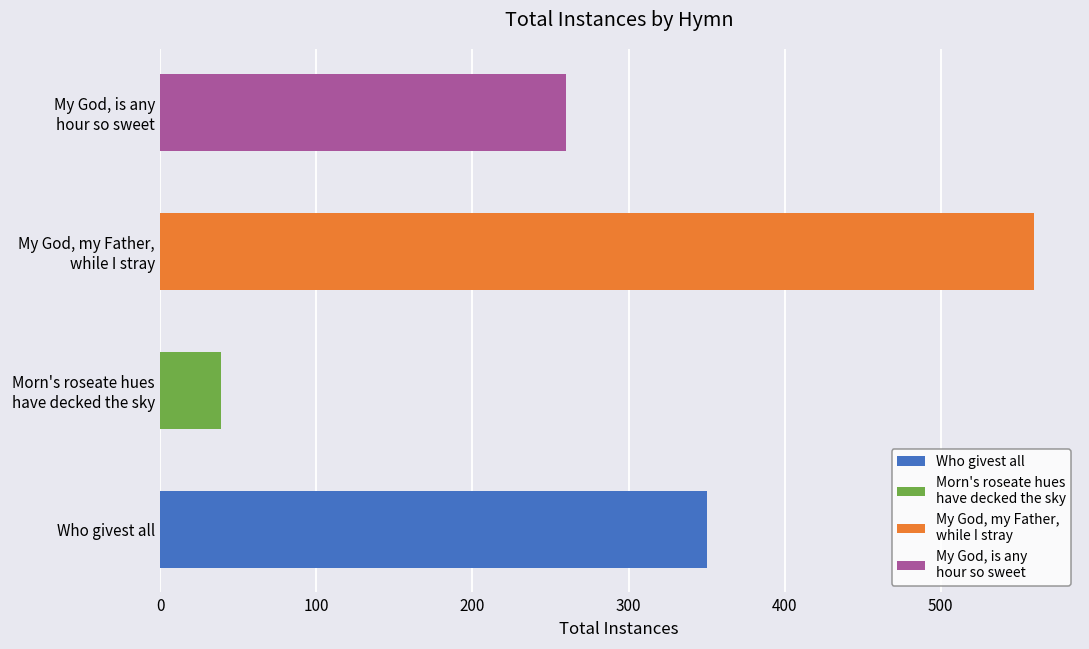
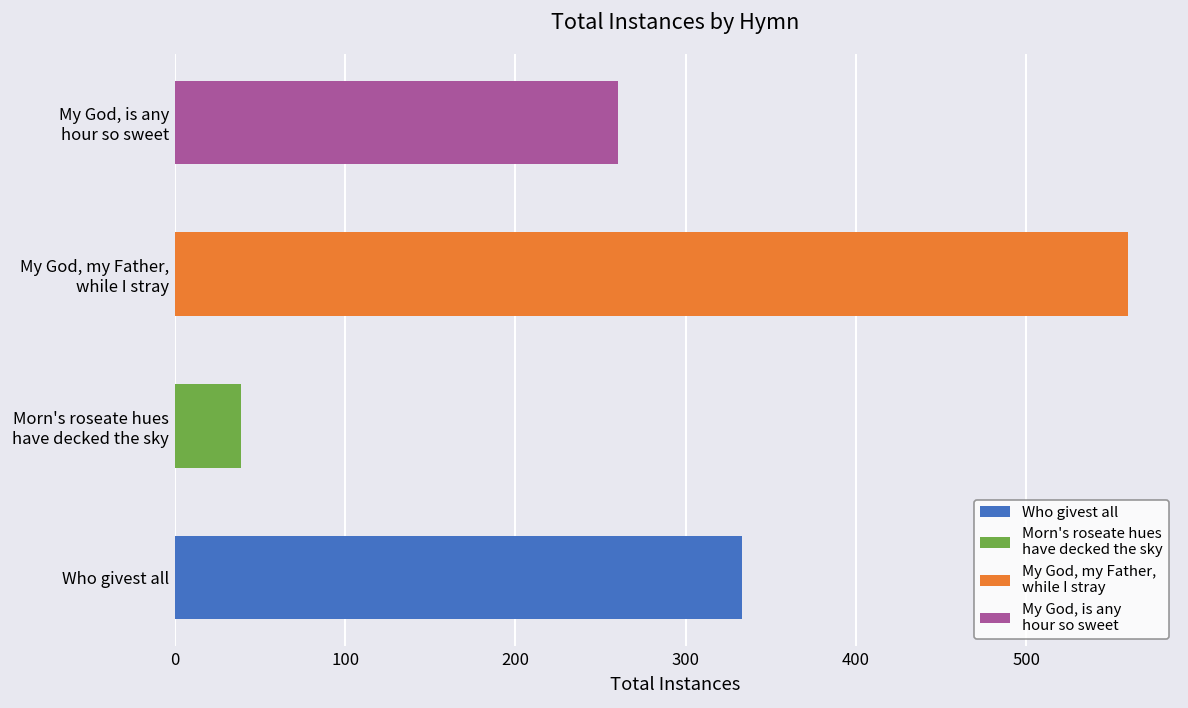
  {
    "My God, is any hour so sweet": 260,
    "My God, my Father, while I stray": 560,
    "Morn's roseate hues have decked the sky": 39,
-   "Who givest all": 350
+   "Who givest all": 333
  }
